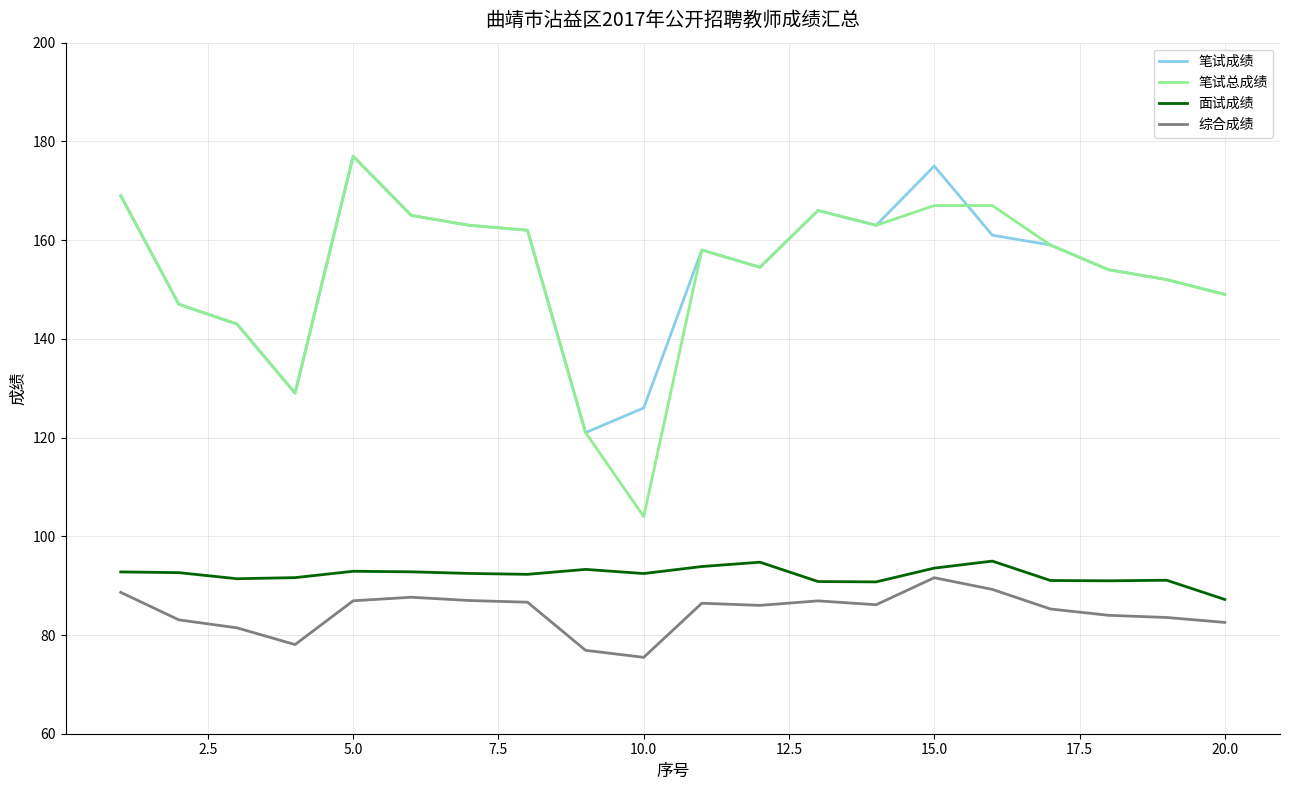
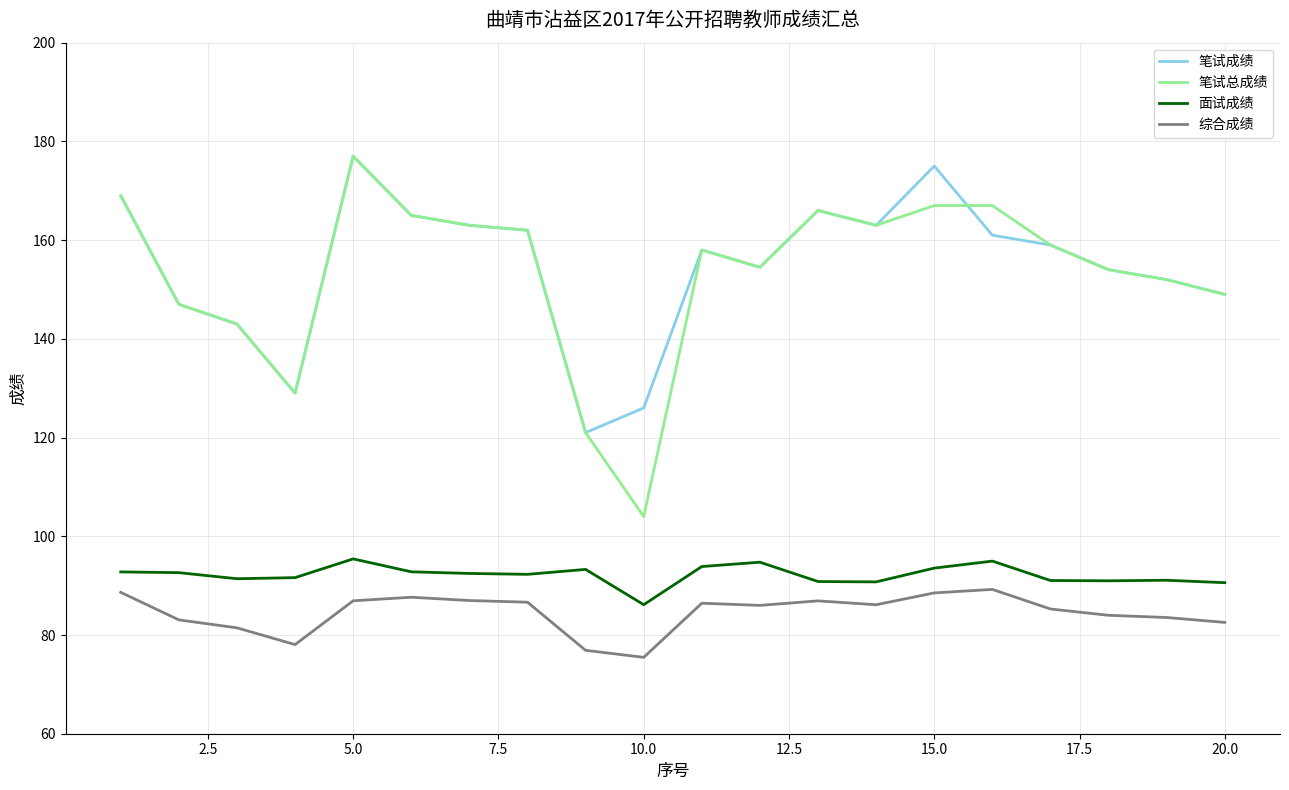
  {
    "笔试成绩": {
      "10.0": 126,
      "15.0": 175
    },
    "笔试总成绩": {
      "10.0": 104,
      "15.0": 167
    },
    "面试成绩": {
-     "5.0": 93,
-     "10.0": 92,
+     "5.0": 95,
+     "10.0": 86,
      "15.0": 94,
-     "20.0": 87
+     "20.0": 91
    },
    "综合成绩": {
      "5.0": 87,
      "10.0": 75,
-     "15.0": 92,
+     "15.0": 89,
      "20.0": 83
    }
  }
